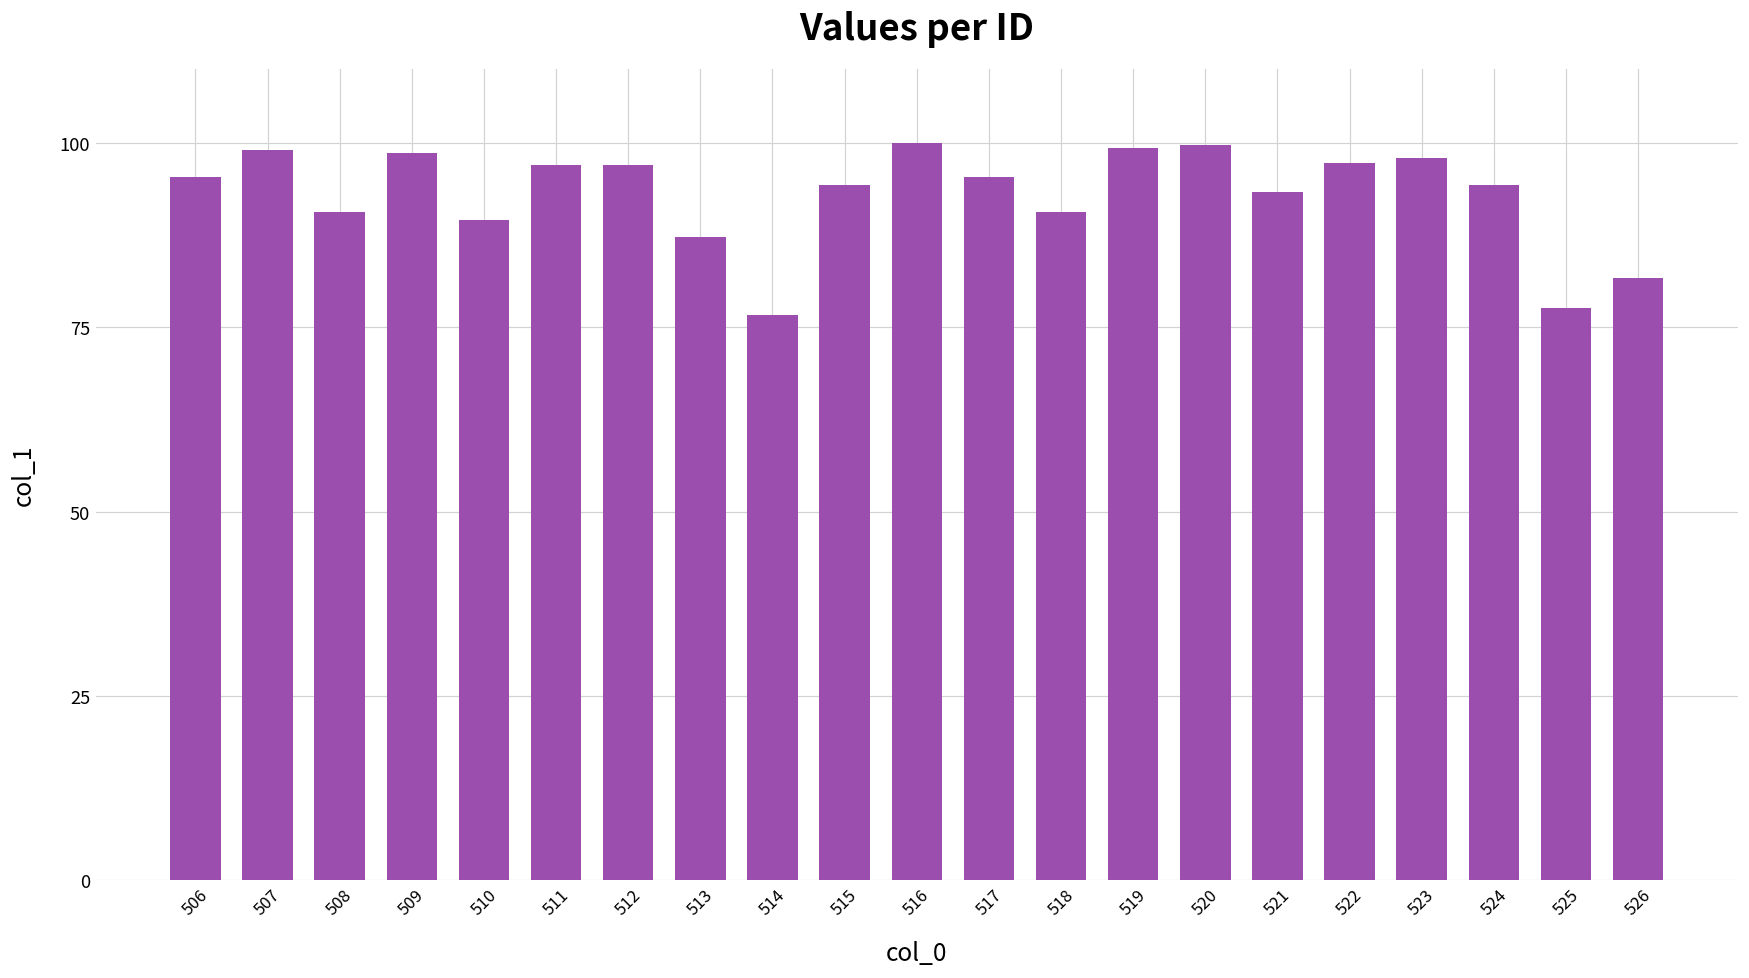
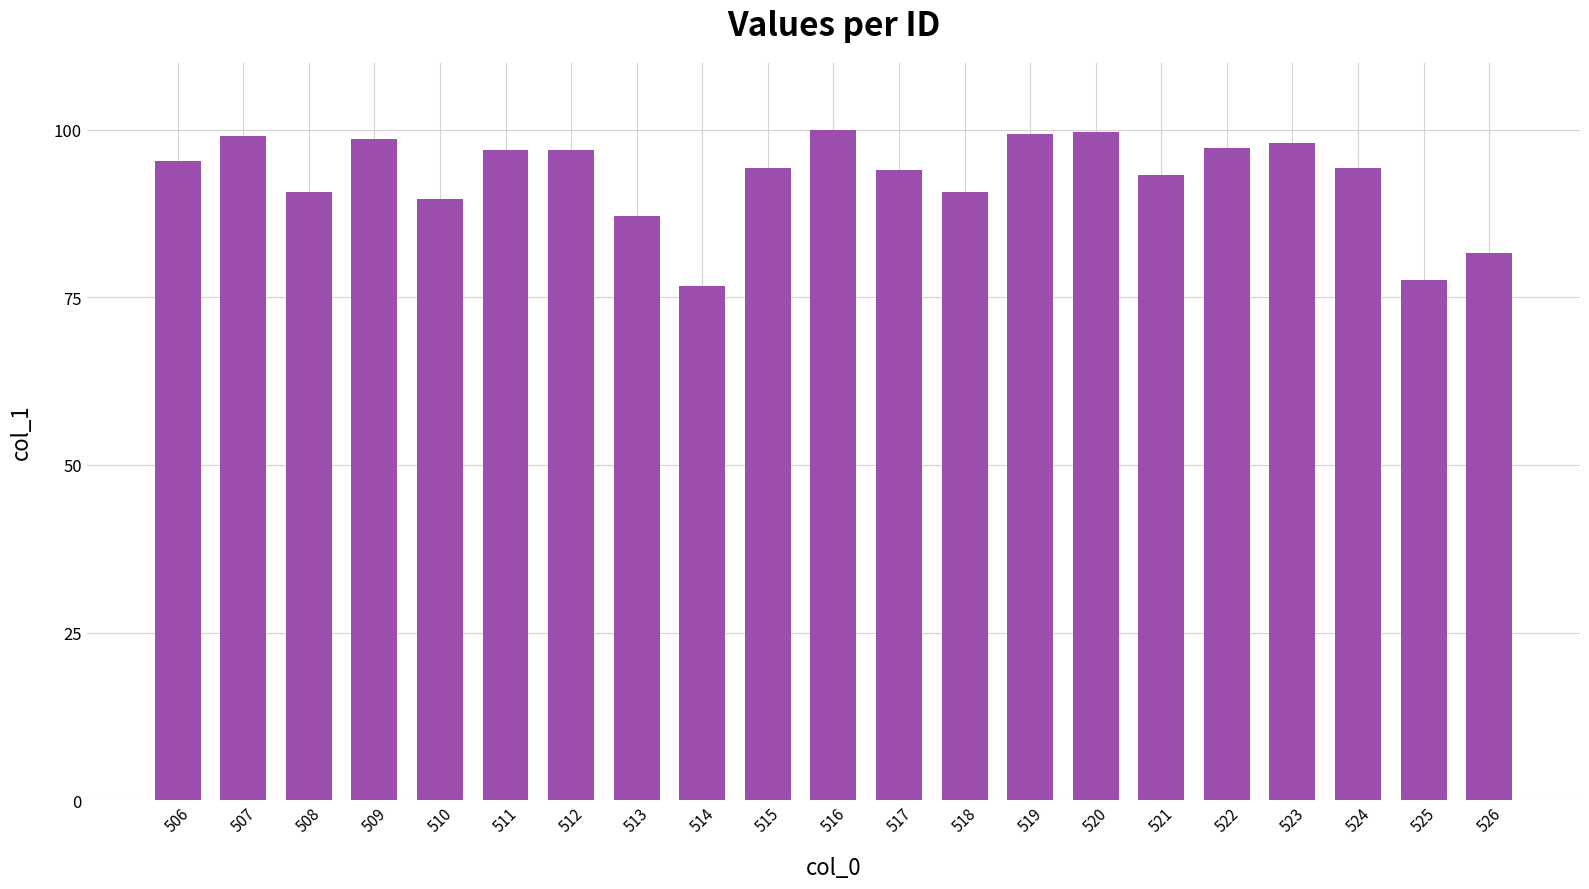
  {
    "506": 95,
    "507": 99,
    "508": 91,
    "509": 99,
    "510": 90,
    "511": 97,
    "512": 97,
    "513": 87,
    "514": 77,
    "515": 94,
    "516": 100,
-   "517": 95,
+   "517": 94,
    "518": 91,
    "519": 99,
    "520": 100,
    "521": 93,
    "522": 97,
    "523": 98,
    "524": 94,
    "525": 78,
    "526": 82
  }
